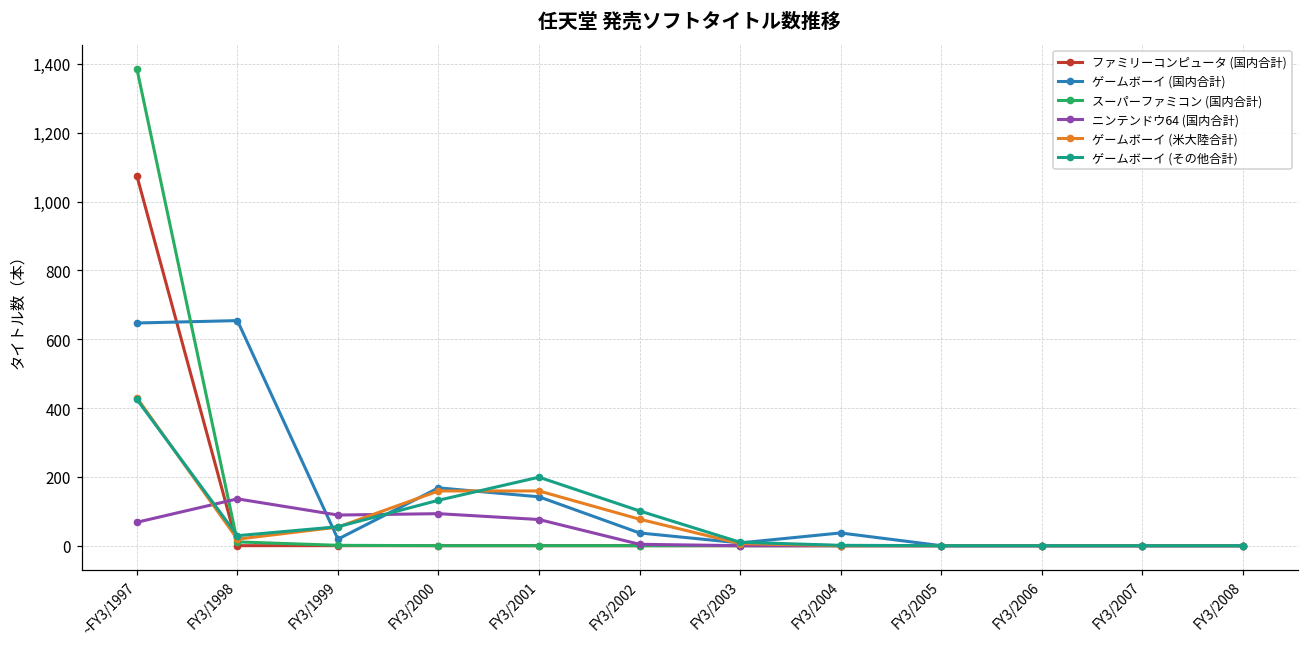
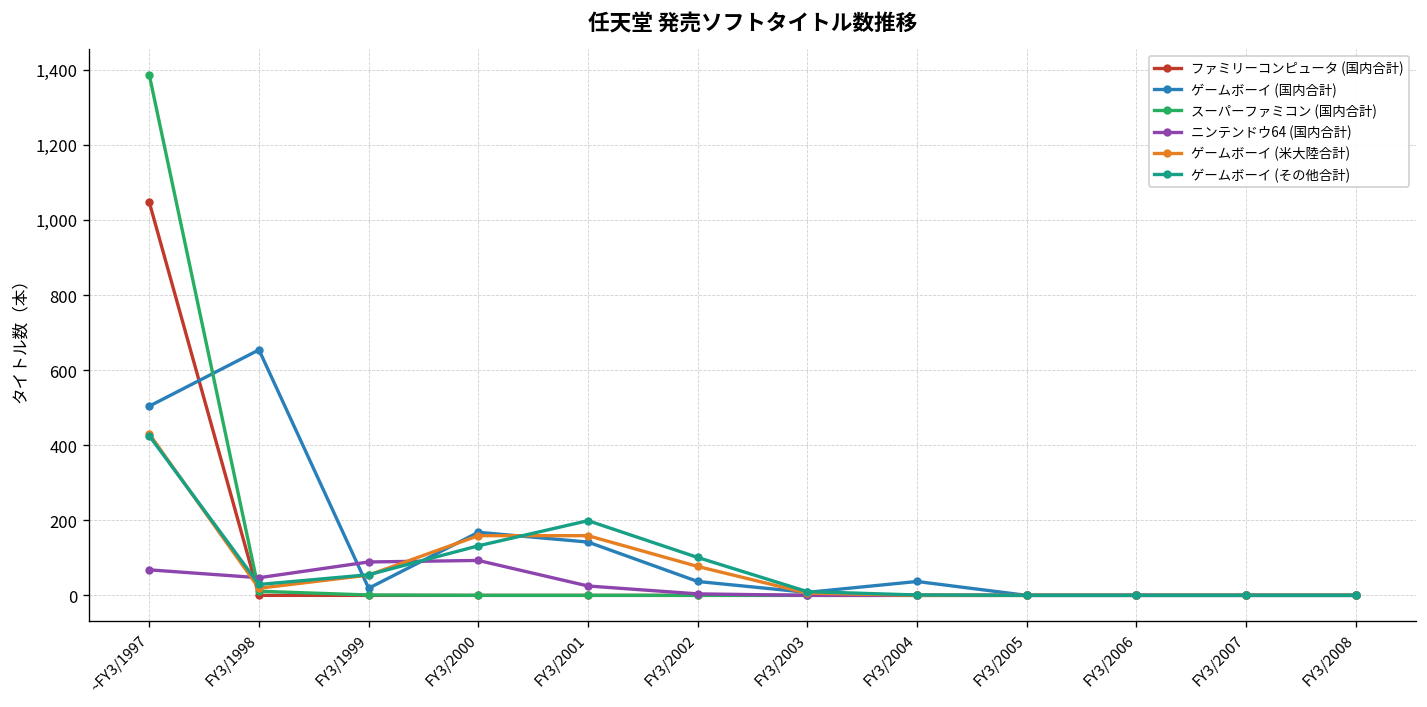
  {
    "ファミリーコンピュータ (国内合計)": {
-     "~FY3/1997": "1,080",
+     "~FY3/1997": "1,050",
      "FY3/1998": "0"
    },
    "ゲームボーイ (国内合計)": {
-     "~FY3/1997": "650",
+     "~FY3/1997": "500",
      "FY3/1998": "650",
      "FY3/1999": "20",
      "FY3/2000": "170",
      "FY3/2001": "140",
      "FY3/2002": "40",
      "FY3/2004": "40"
    },
    "ニンテンドウ64 (国内合計)": {
      "~FY3/1997": "70",
-     "FY3/1998": "140",
+     "FY3/1998": "50",
      "FY3/1999": "90",
      "FY3/2000": "90",
-     "FY3/2001": "80"
+     "FY3/2001": "30"
    },
    "ゲームボーイ (米大陸合計)": {
      "FY3/2000": "160",
      "FY3/2001": "160",
      "FY3/2002": "80"
    }
  }
